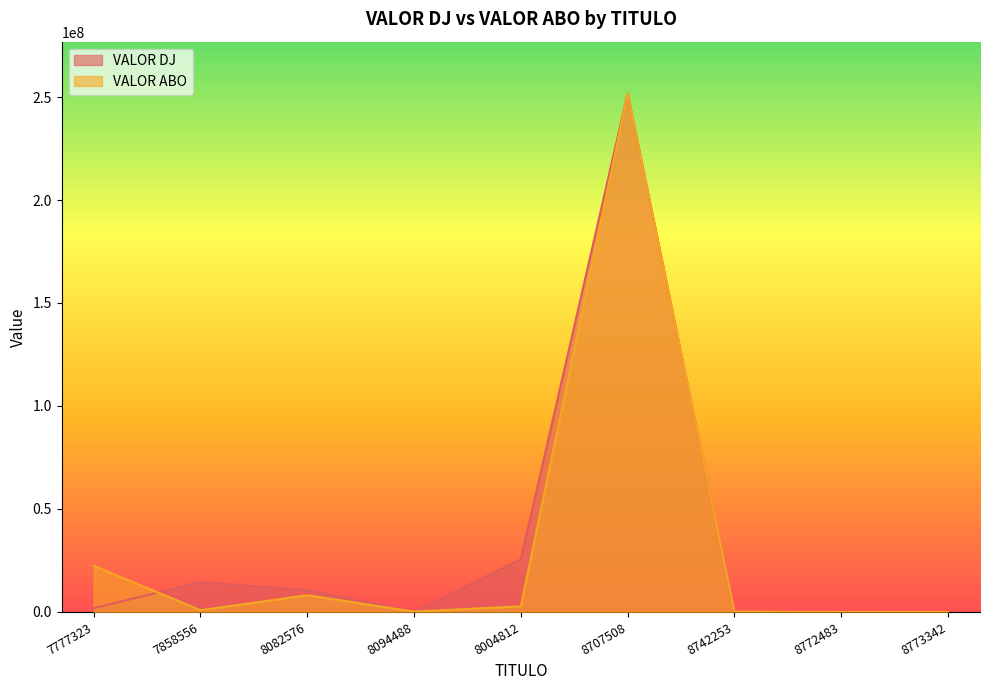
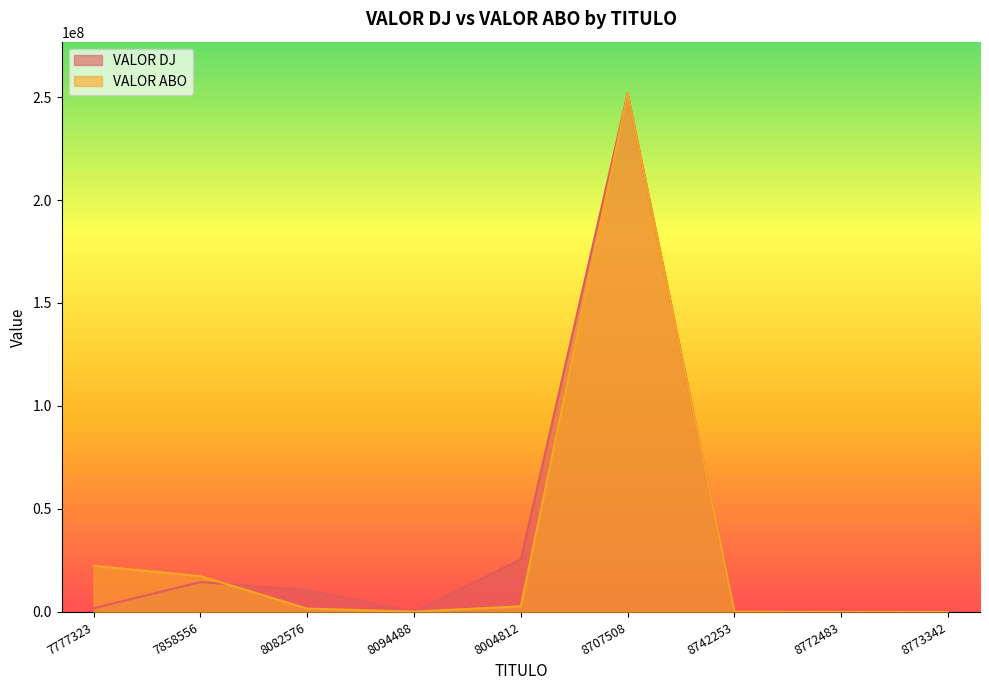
  {
    "VALOR DJ": {
      "7777323": 2000000,
      "7858556": 15000000,
      "8082576": 11000000,
      "8004812": 26000000
    },
    "VALOR ABO": {
      "7777323": 22000000,
-     "7858556": 1000000,
-     "8082576": 8000000,
+     "7858556": 17000000,
+     "8082576": 2000000,
      "8004812": 3000000
    }
  }
